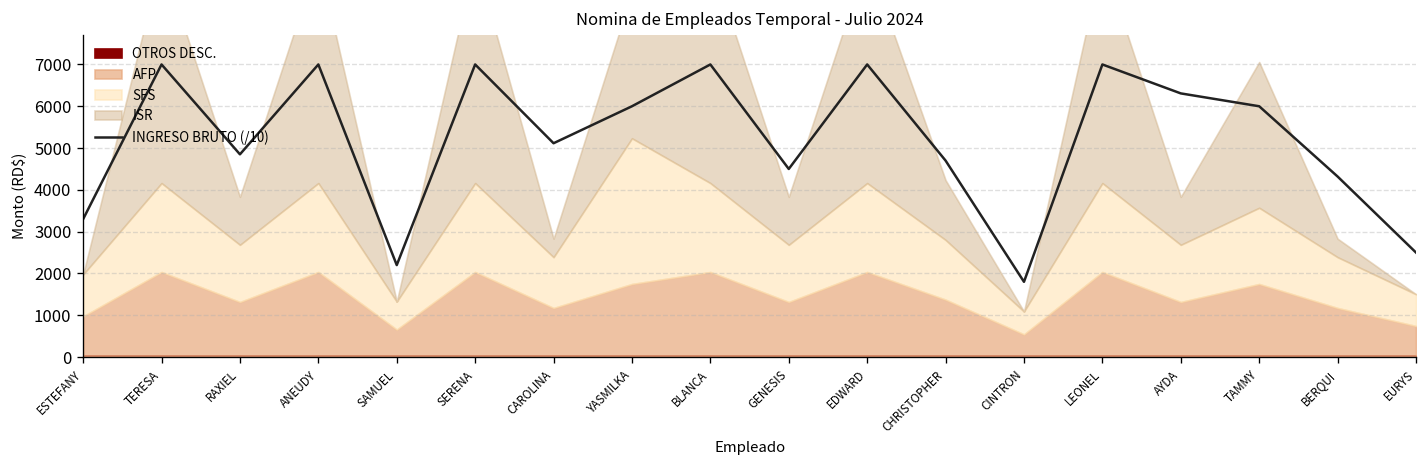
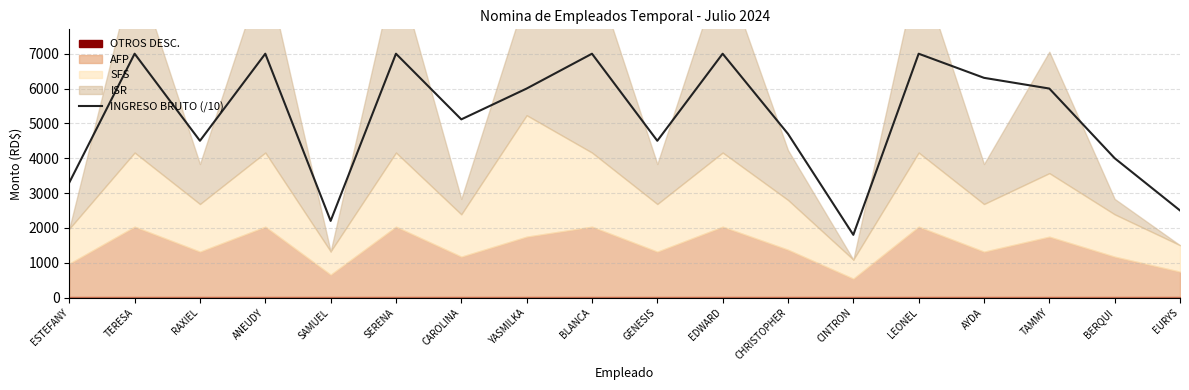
  {
    "INGRESO BRUTO (/10)": {
      "ESTEFANY": 3300,
      "TERESA": 7000,
-     "RAXIEL": 4800,
+     "RAXIEL": 4500,
      "ANEUDY": 7000,
      "SAMUEL": 2200,
      "SERENA": 7000,
      "CAROLINA": 5100,
      "YASMILKA": 6000,
      "BLANCA": 7000,
      "GENESIS": 4500,
      "EDWARD": 7000,
      "CHRISTOPHER": 4700,
      "CINTRON": 1800,
      "LEONEL": 7000,
      "AYDA": 6300,
      "TAMMY": 6000,
-     "BERQUI": 4300,
+     "BERQUI": 4000,
      "EURYS": 2500
    }
  }
